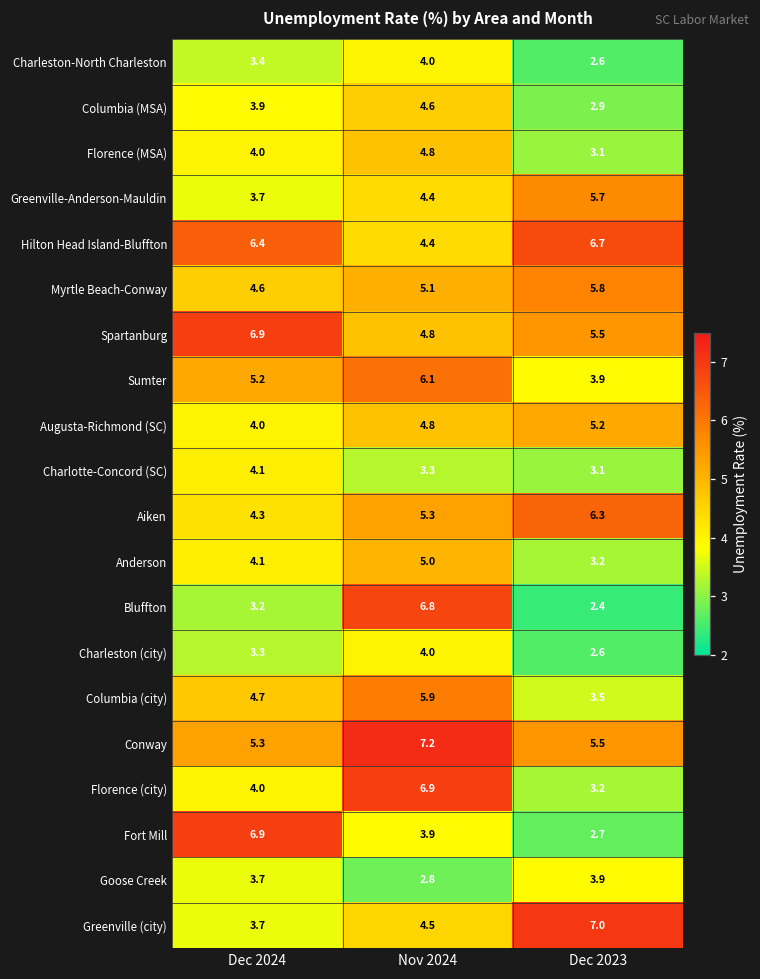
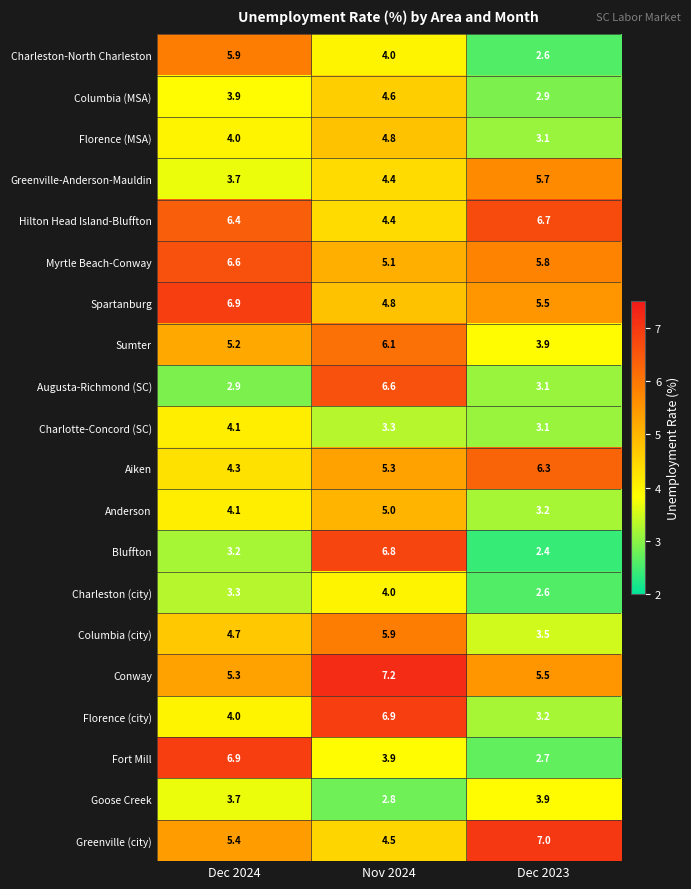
  {
    "Charleston-North Charleston": {
-     "Dec 2024": 3.4,
+     "Dec 2024": 5.9,
      "Nov 2024": 4.0,
      "Dec 2023": 2.6
    },
    "Columbia (MSA)": {
      "Dec 2024": 3.9,
      "Nov 2024": 4.6,
      "Dec 2023": 2.9
    },
    "Florence (MSA)": {
      "Dec 2024": 4.0,
      "Nov 2024": 4.8,
      "Dec 2023": 3.1
    },
    "Greenville-Anderson-Mauldin": {
      "Dec 2024": 3.7,
      "Nov 2024": 4.4,
      "Dec 2023": 5.7
    },
    "Hilton Head Island-Bluffton": {
      "Dec 2024": 6.4,
      "Nov 2024": 4.4,
      "Dec 2023": 6.7
    },
    "Myrtle Beach-Conway": {
-     "Dec 2024": 4.6,
+     "Dec 2024": 6.6,
      "Nov 2024": 5.1,
      "Dec 2023": 5.8
    },
    "Spartanburg": {
      "Dec 2024": 6.9,
      "Nov 2024": 4.8,
      "Dec 2023": 5.5
    },
    "Sumter": {
      "Dec 2024": 5.2,
      "Nov 2024": 6.1,
      "Dec 2023": 3.9
    },
    "Augusta-Richmond (SC)": {
-     "Dec 2024": 4.0,
-     "Nov 2024": 4.8,
-     "Dec 2023": 5.2
+     "Dec 2024": 2.9,
+     "Nov 2024": 6.6,
+     "Dec 2023": 3.1
    },
    "Charlotte-Concord (SC)": {
      "Dec 2024": 4.1,
      "Nov 2024": 3.3,
      "Dec 2023": 3.1
    },
    "Aiken": {
      "Dec 2024": 4.3,
      "Nov 2024": 5.3,
      "Dec 2023": 6.3
    },
    "Anderson": {
      "Dec 2024": 4.1,
      "Nov 2024": 5.0,
      "Dec 2023": 3.2
    },
    "Bluffton": {
      "Dec 2024": 3.2,
      "Nov 2024": 6.8,
      "Dec 2023": 2.4
    },
    "Charleston (city)": {
      "Dec 2024": 3.3,
      "Nov 2024": 4.0,
      "Dec 2023": 2.6
    },
    "Columbia (city)": {
      "Dec 2024": 4.7,
      "Nov 2024": 5.9,
      "Dec 2023": 3.5
    },
    "Conway": {
      "Dec 2024": 5.3,
      "Nov 2024": 7.2,
      "Dec 2023": 5.5
    },
    "Florence (city)": {
      "Dec 2024": 4.0,
      "Nov 2024": 6.9,
      "Dec 2023": 3.2
    },
    "Fort Mill": {
      "Dec 2024": 6.9,
      "Nov 2024": 3.9,
      "Dec 2023": 2.7
    },
    "Goose Creek": {
      "Dec 2024": 3.7,
      "Nov 2024": 2.8,
      "Dec 2023": 3.9
    },
    "Greenville (city)": {
-     "Dec 2024": 3.7,
+     "Dec 2024": 5.4,
      "Nov 2024": 4.5,
      "Dec 2023": 7.0
    }
  }
